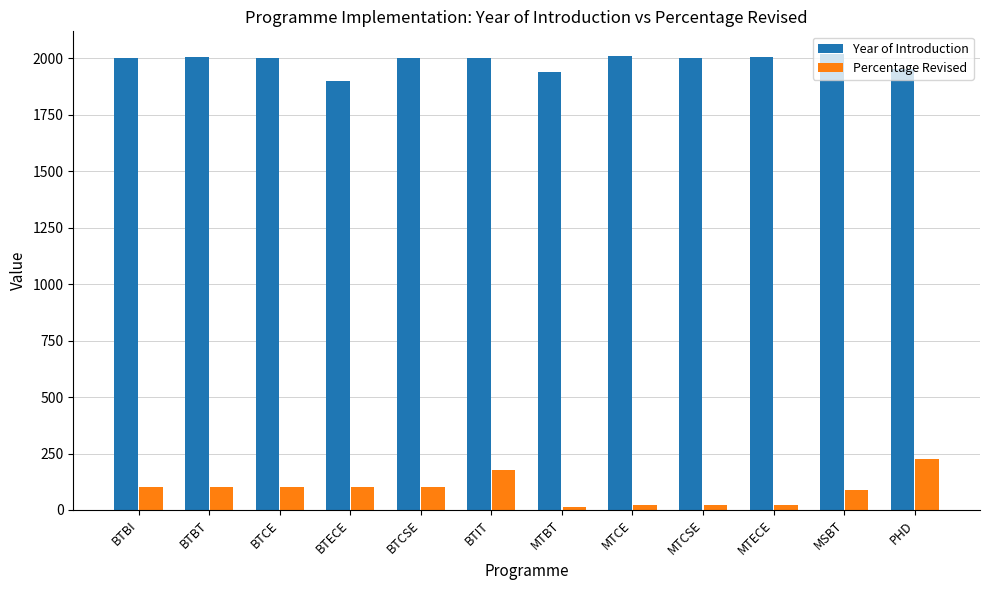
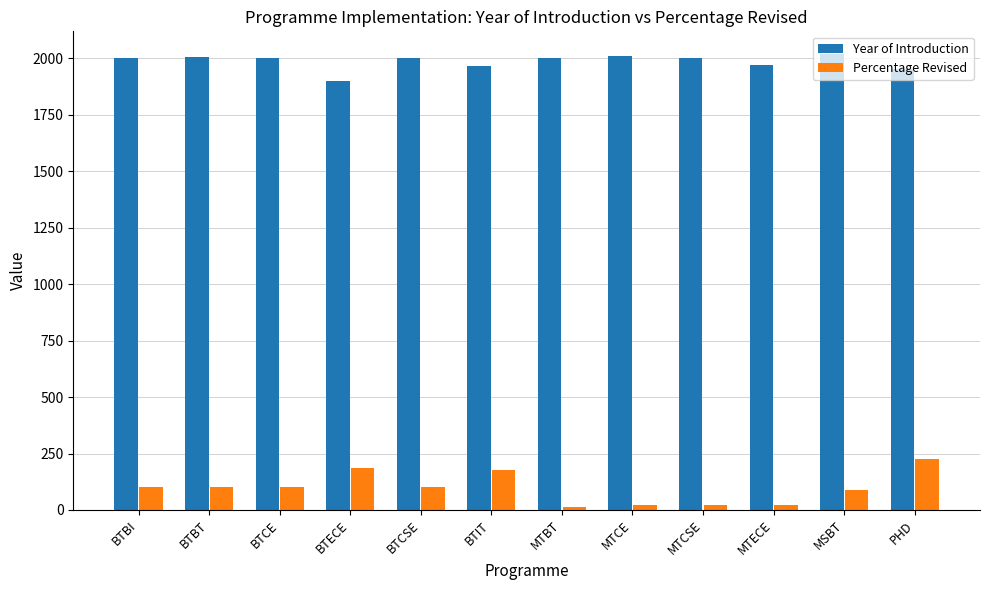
  {
    "Year of Introduction": {
      "BTBI": 2000,
      "BTBT": 2010,
      "BTCE": 2000,
      "BTECE": 1900,
      "BTCSE": 2000,
-     "BTIT": 2000,
-     "MTBT": 1940,
+     "BTIT": 1970,
+     "MTBT": 2000,
      "MTCE": 2010,
      "MTCSE": 2000,
-     "MTECE": 2010
+     "MTECE": 1970
    },
    "Percentage Revised": {
      "BTBI": 100,
      "BTBT": 100,
      "BTCE": 100,
-     "BTECE": 100,
+     "BTECE": 190,
      "BTCSE": 100,
      "BTIT": 180,
      "MTBT": 20,
      "MTCE": 20,
      "MTCSE": 20,
      "MTECE": 20,
      "MSBT": 90,
      "PHD": 230
    }
  }
